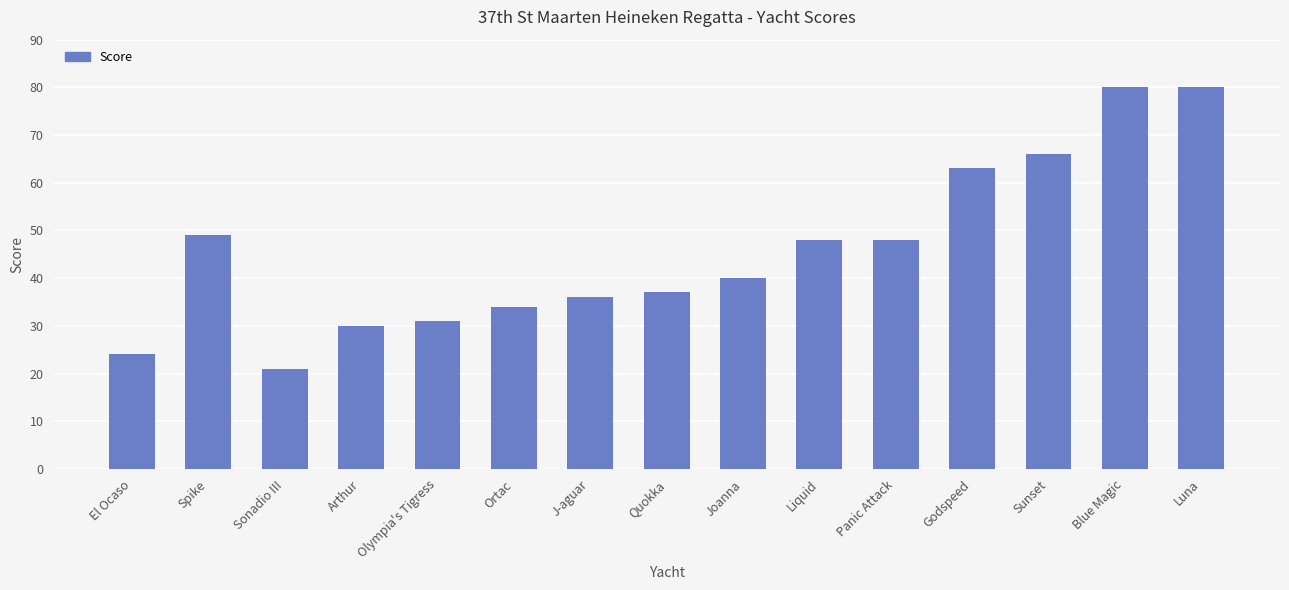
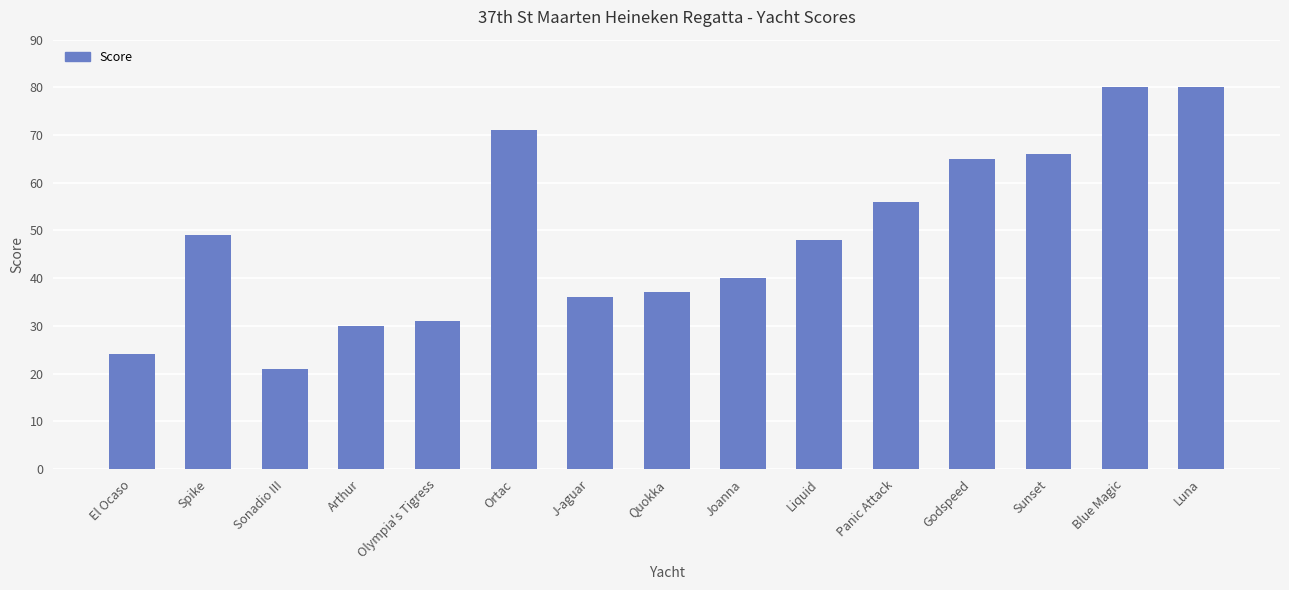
  {
    "El Ocaso": 24,
    "Spike": 49,
    "Sonadio III": 21,
    "Arthur": 30,
    "Olympia's Tigress": 31,
-   "Ortac": 34,
+   "Ortac": 71,
    "J-aguar": 36,
    "Quokka": 37,
    "Joanna": 40,
    "Liquid": 48,
-   "Panic Attack": 48,
-   "Godspeed": 63,
+   "Panic Attack": 56,
+   "Godspeed": 65,
    "Sunset": 66,
    "Blue Magic": 80,
    "Luna": 80
  }
